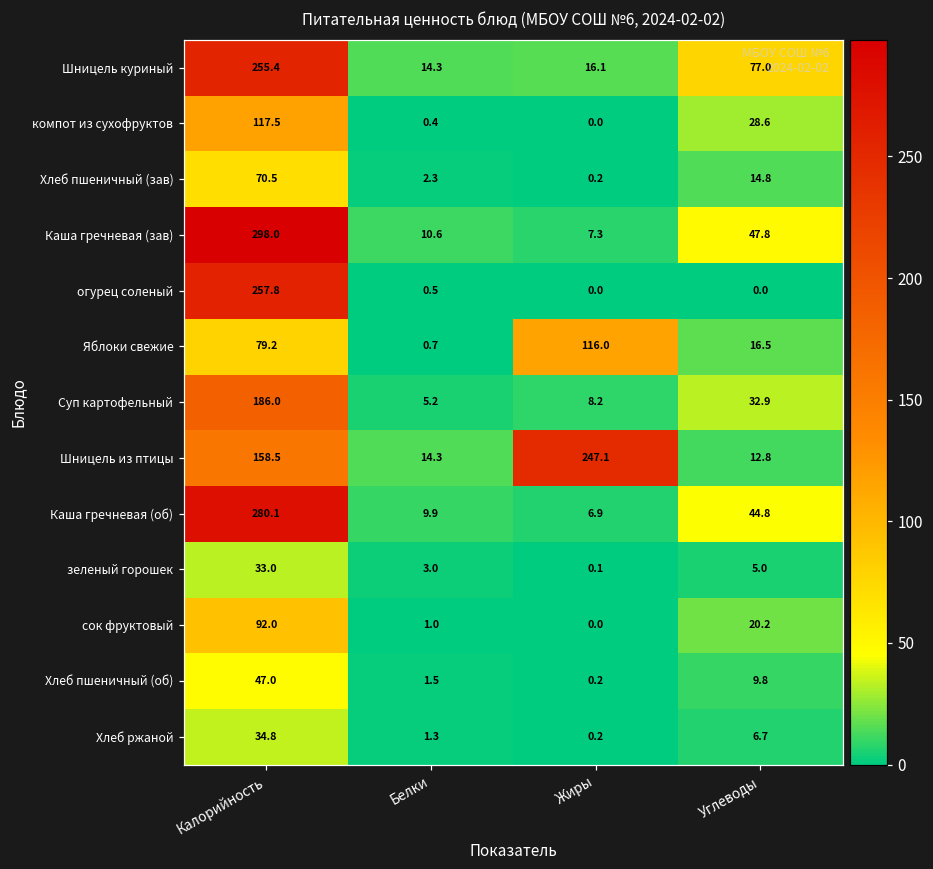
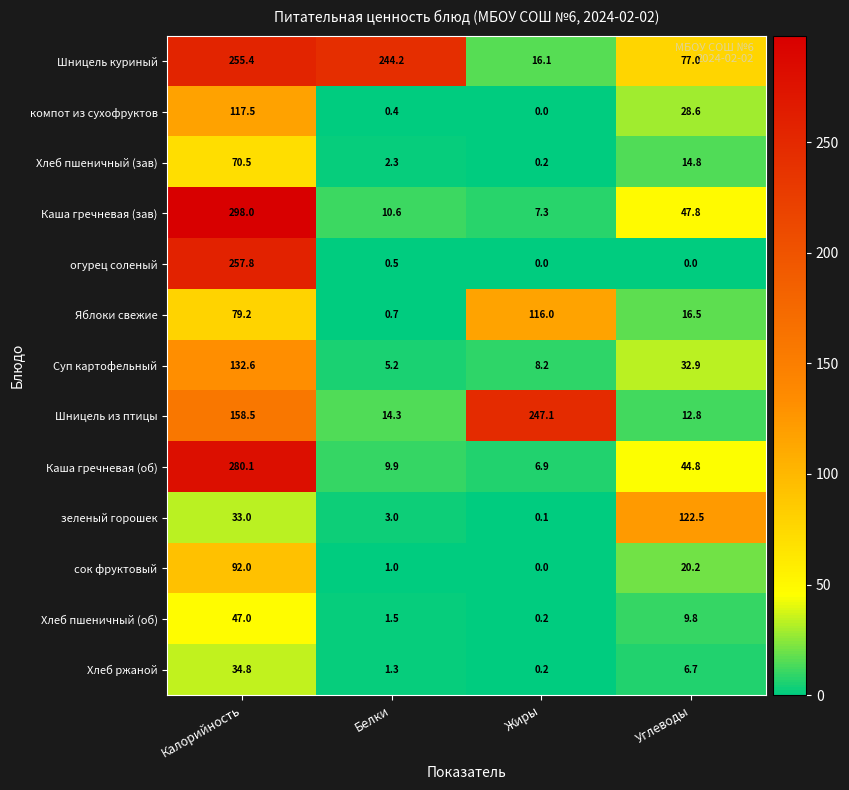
  {
    "Шницель куриный": {
      "Калорийность": 255.4,
-     "Белки": 14.3,
+     "Белки": 244.2,
      "Жиры": 16.1
    },
    "компот из сухофруктов": {
      "Калорийность": 117.5,
      "Белки": 0.4,
      "Жиры": 0.0,
      "Углеводы": 28.6
    },
    "Хлеб пшеничный (зав)": {
      "Калорийность": 70.5,
      "Белки": 2.3,
      "Жиры": 0.2,
      "Углеводы": 14.8
    },
    "Каша гречневая (зав)": {
      "Калорийность": 298.0,
      "Белки": 10.6,
      "Жиры": 7.3,
      "Углеводы": 47.8
    },
    "огурец соленый": {
      "Калорийность": 257.8,
      "Белки": 0.5,
      "Жиры": 0.0,
      "Углеводы": 0.0
    },
    "Яблоки свежие": {
      "Калорийность": 79.2,
      "Белки": 0.7,
      "Жиры": 116.0,
      "Углеводы": 16.5
    },
    "Суп картофельный": {
-     "Калорийность": 186.0,
+     "Калорийность": 132.6,
      "Белки": 5.2,
      "Жиры": 8.2,
      "Углеводы": 32.9
    },
    "Шницель из птицы": {
      "Калорийность": 158.5,
      "Белки": 14.3,
      "Жиры": 247.1,
      "Углеводы": 12.8
    },
    "Каша гречневая (об)": {
      "Калорийность": 280.1,
      "Белки": 9.9,
      "Жиры": 6.9,
      "Углеводы": 44.8
    },
    "зеленый горошек": {
      "Калорийность": 33.0,
      "Белки": 3.0,
      "Жиры": 0.1,
-     "Углеводы": 5.0
+     "Углеводы": 122.5
    },
    "сок фруктовый": {
      "Калорийность": 92.0,
      "Белки": 1.0,
      "Жиры": 0.0,
      "Углеводы": 20.2
    },
    "Хлеб пшеничный (об)": {
      "Калорийность": 47.0,
      "Белки": 1.5,
      "Жиры": 0.2,
      "Углеводы": 9.8
    },
    "Хлеб ржаной": {
      "Калорийность": 34.8,
      "Белки": 1.3,
      "Жиры": 0.2,
      "Углеводы": 6.7
    }
  }
